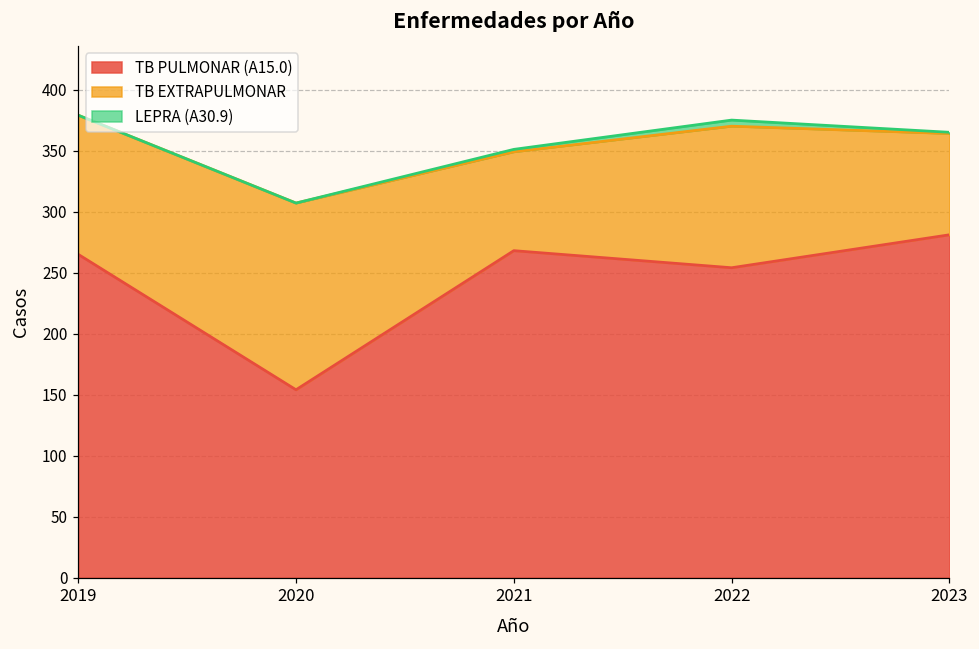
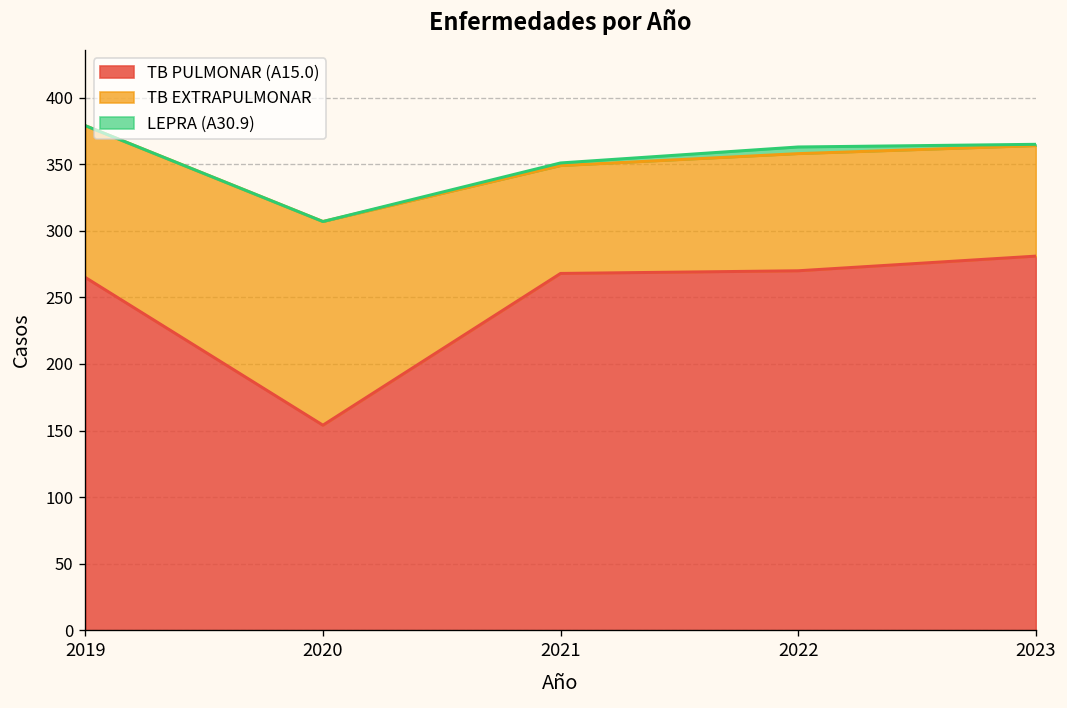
  {
    "TB PULMONAR (A15.0)": {
      "2019": 265,
      "2020": 154,
      "2021": 268,
-     "2022": 254,
+     "2022": 270,
      "2023": 281
    },
    "TB EXTRAPULMONAR": {
-     "2022": 116
+     "2022": 88
    },
    "LEPRA (A30.9)": {
      "2022": 5
    }
  }
